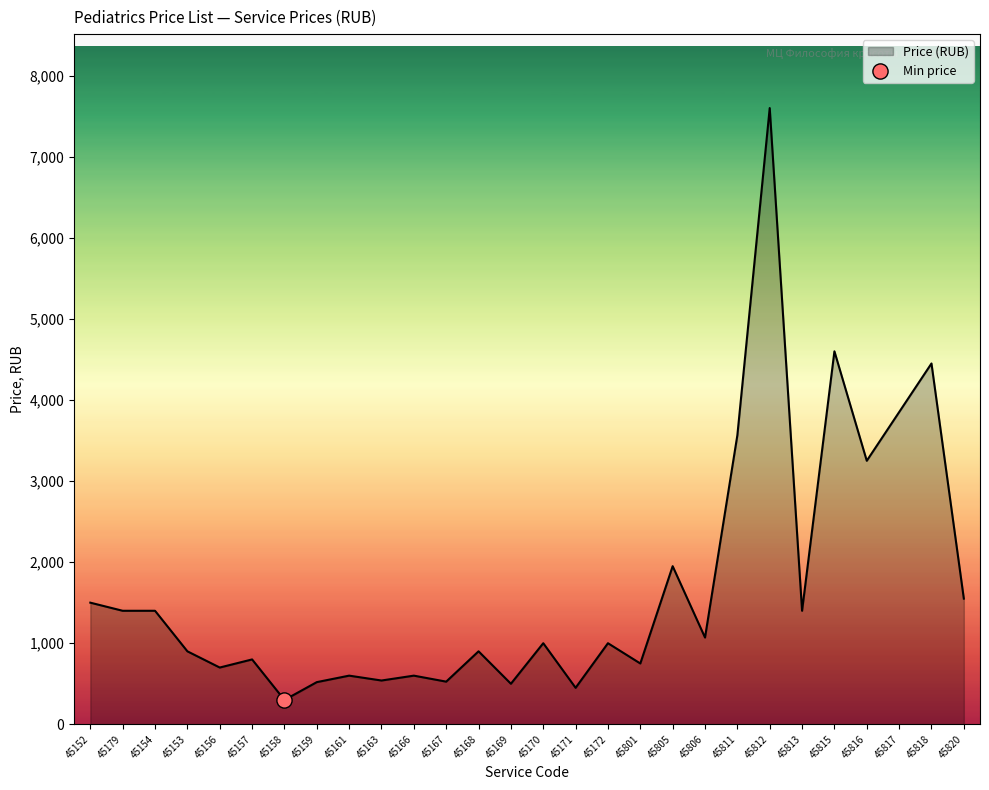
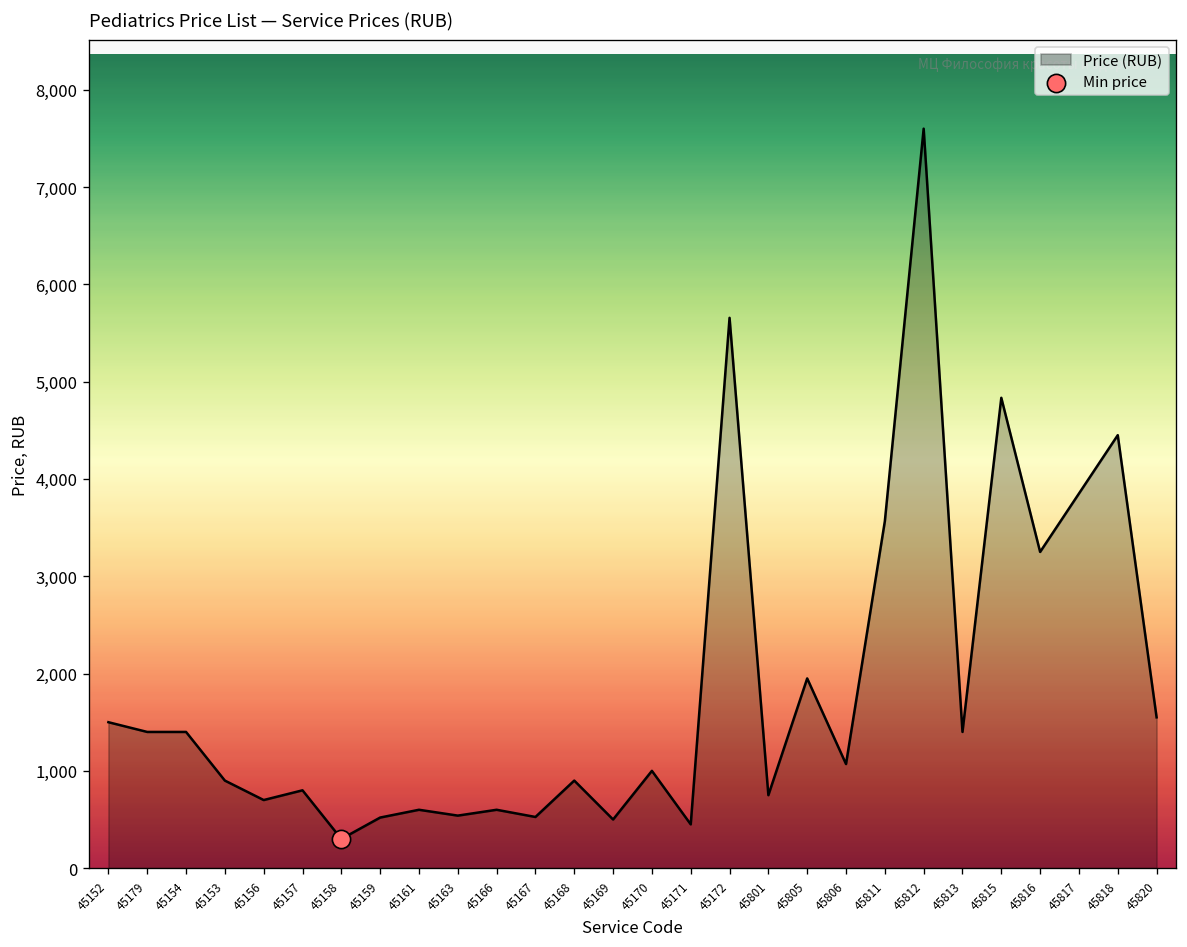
  {
    "Price (RUB)": {
      "45152": "1,500",
      "45179": "1,400",
      "45154": "1,400",
      "45153": "900",
      "45156": "700",
      "45157": "800",
      "45159": "500",
      "45161": "600",
      "45163": "500",
      "45166": "600",
      "45167": "500",
      "45168": "900",
      "45169": "500",
      "45170": "1,000",
      "45171": "500",
-     "45172": "1,000",
+     "45172": "5,700",
      "45801": "800",
      "45805": "2,000",
      "45806": "1,100",
      "45811": "3,600",
      "45812": "7,600",
      "45813": "1,400",
-     "45815": "4,600",
+     "45815": "4,800",
      "45816": "3,300",
      "45817": "3,900",
      "45818": "4,500",
      "45820": "1,600"
    }
  }
